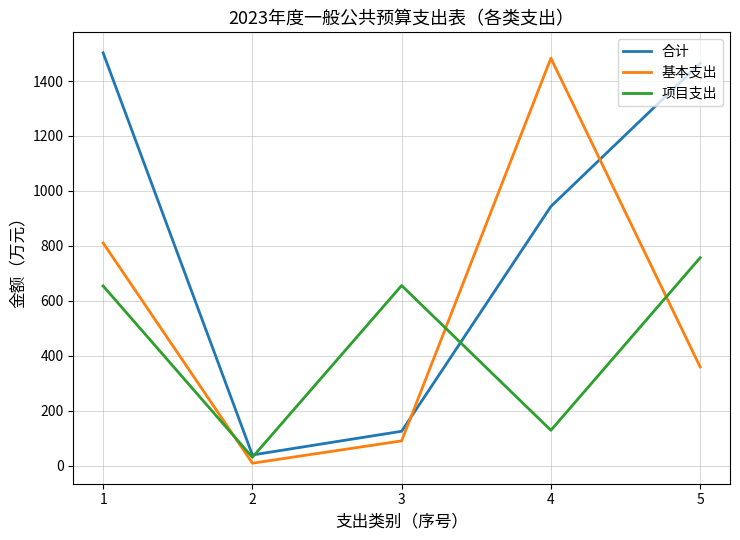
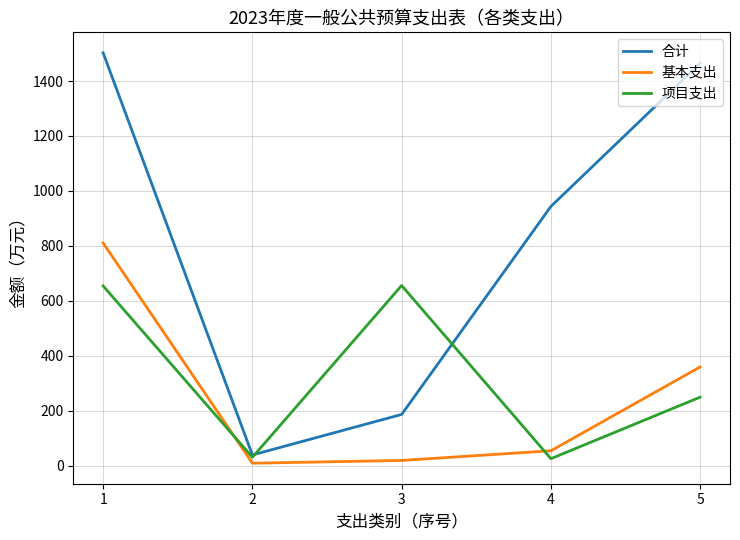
  {
    "合计": {
      "1": 1500,
-     "3": 120,
+     "3": 190,
      "4": 940
    },
    "基本支出": {
      "1": 810,
      "2": 10,
-     "3": 90,
-     "4": 1480,
+     "3": 20,
+     "4": 50,
      "5": 360
    },
    "项目支出": {
      "1": 650,
      "3": 660,
-     "4": 130,
-     "5": 760
+     "4": 30,
+     "5": 250
    }
  }
